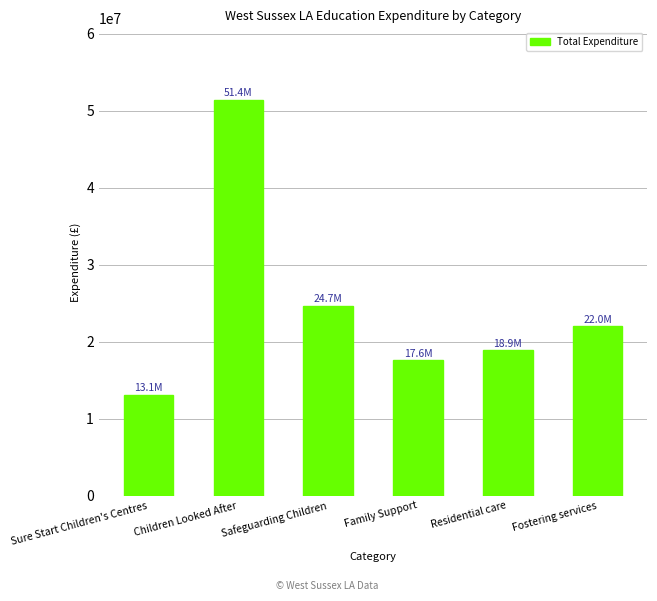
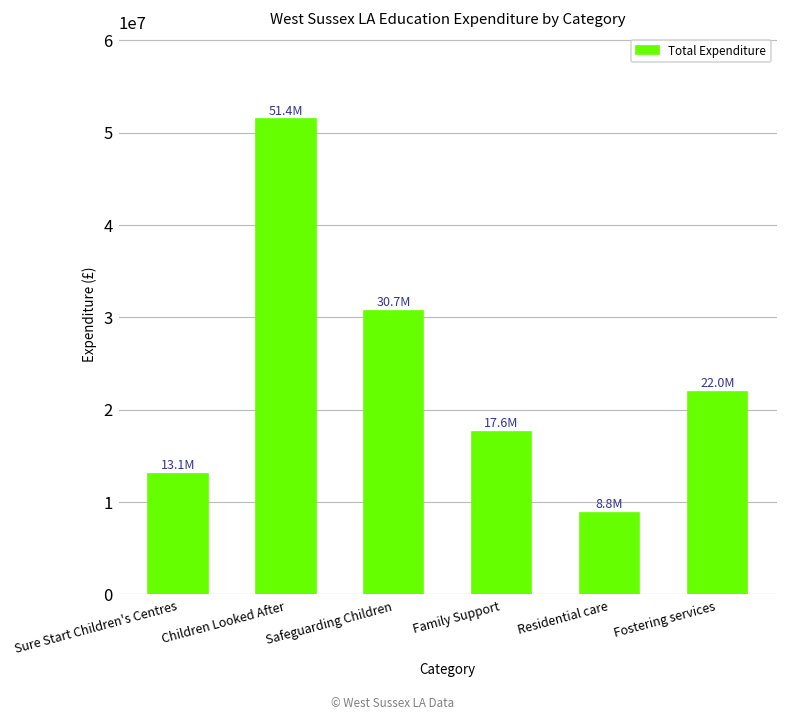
  {
    "Sure Start Children's Centres": "13.1M",
    "Children Looked After": "51.4M",
-   "Safeguarding Children": "24.7M",
+   "Safeguarding Children": "30.7M",
    "Family Support": "17.6M",
-   "Residential care": "18.9M",
+   "Residential care": "8.8M",
    "Fostering services": "22.0M"
  }
